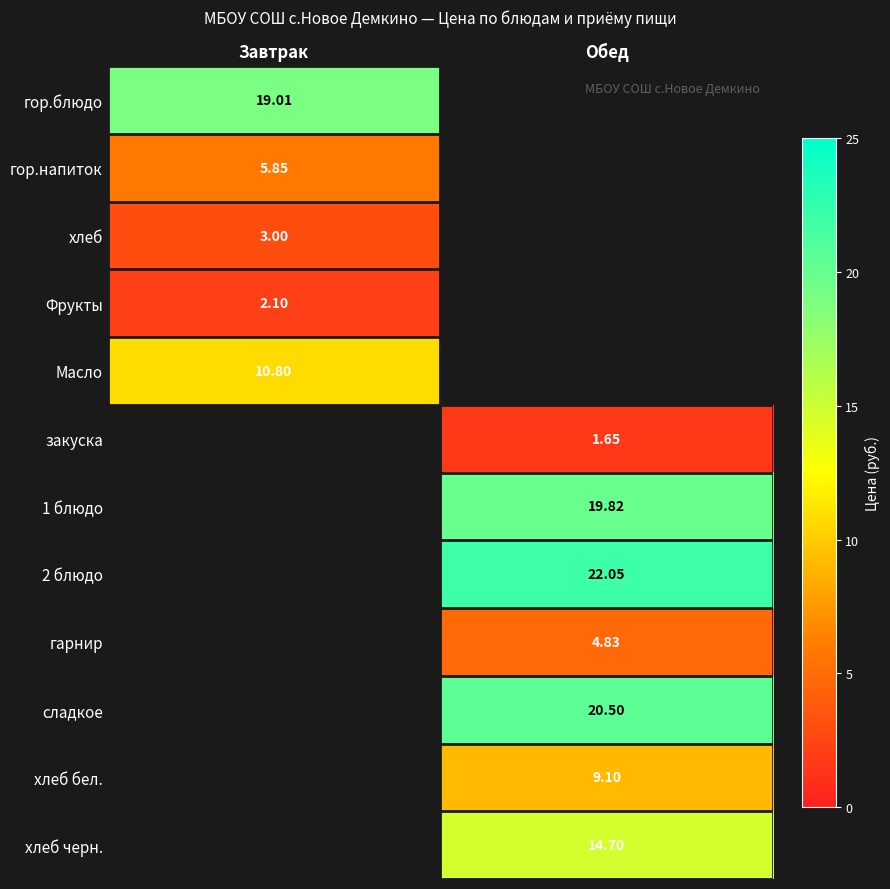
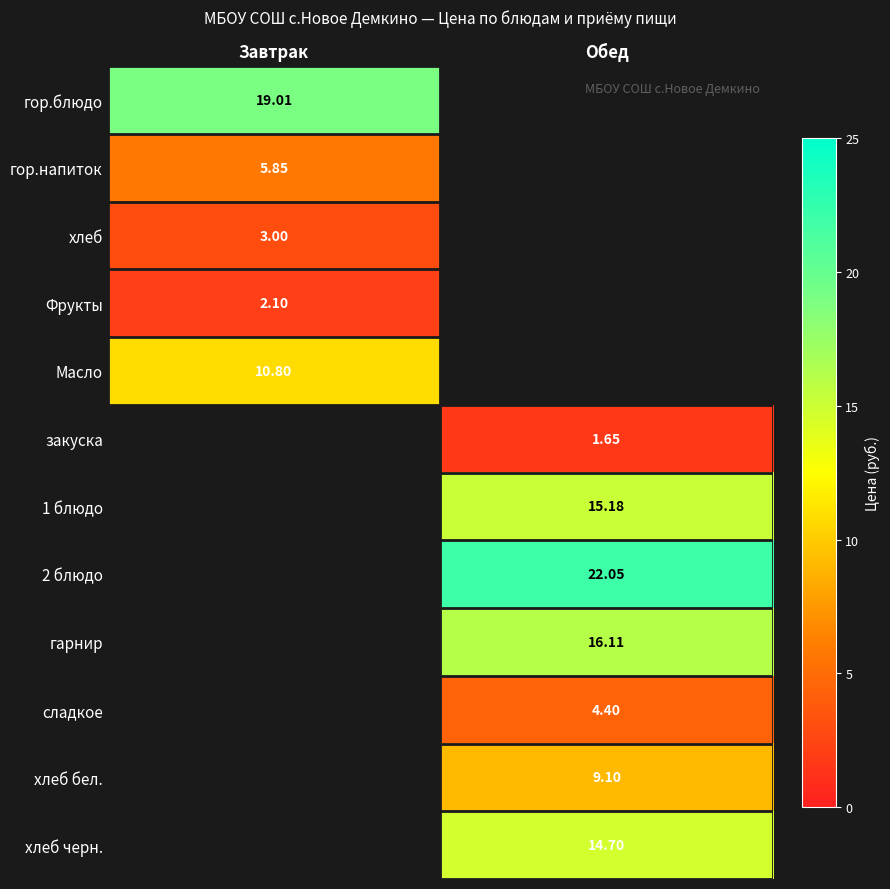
  {
    "гор.блюдо": {
      "Завтрак": 19.01
    },
    "гор.напиток": {
      "Завтрак": 5.85
    },
    "хлеб": {
      "Завтрак": 3.00
    },
    "Фрукты": {
      "Завтрак": 2.10
    },
    "Масло": {
      "Завтрак": 10.80
    },
    "закуска": {
      "Обед": 1.65
    },
    "1 блюдо": {
-     "Обед": 19.82
+     "Обед": 15.18
    },
    "2 блюдо": {
      "Обед": 22.05
    },
    "гарнир": {
-     "Обед": 4.83
+     "Обед": 16.11
    },
    "сладкое": {
-     "Обед": 20.50
+     "Обед": 4.40
    },
    "хлеб бел.": {
      "Обед": 9.10
    },
    "хлеб черн.": {
      "Обед": 14.70
    }
  }
